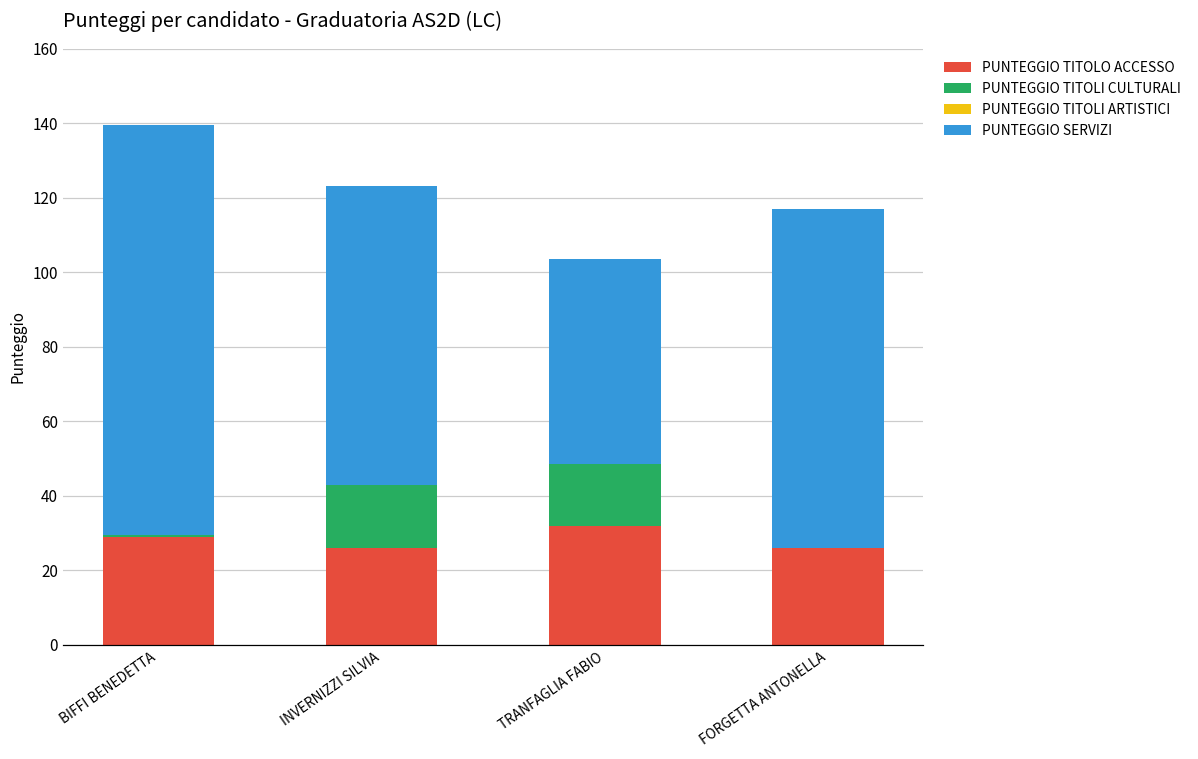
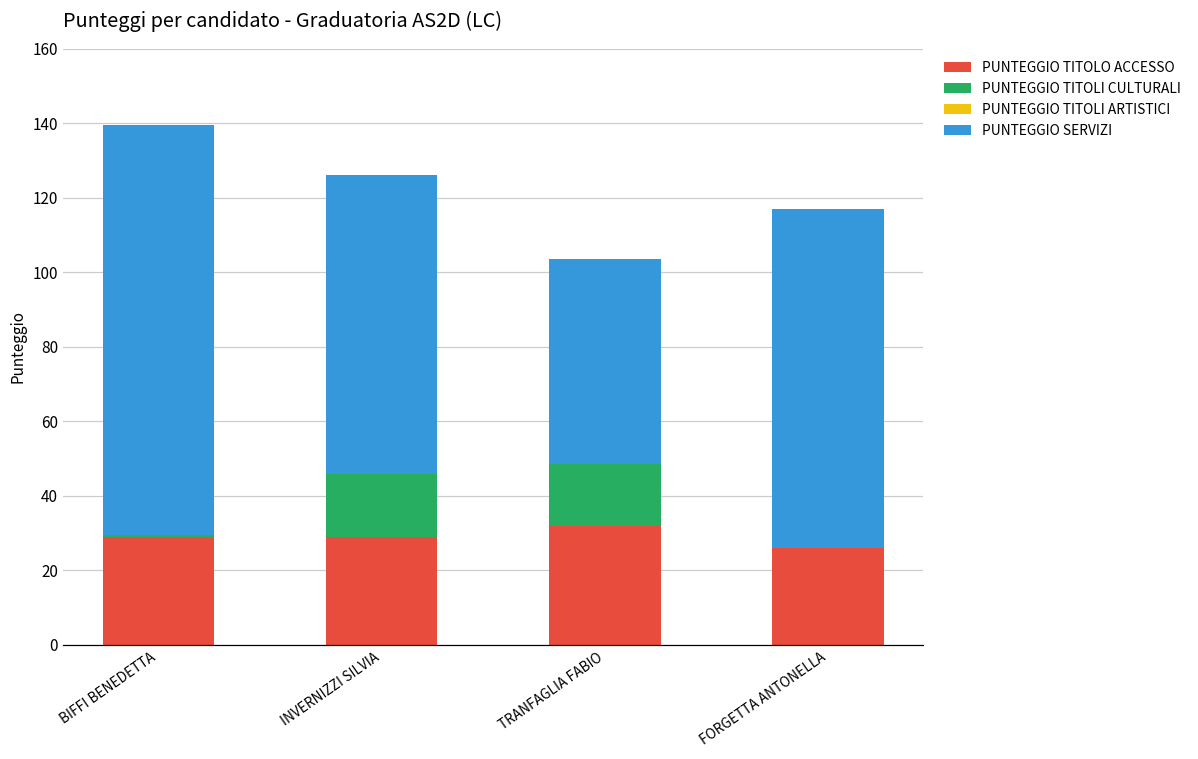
  {
    "PUNTEGGIO TITOLO ACCESSO": {
      "BIFFI BENEDETTA": 29,
-     "INVERNIZZI SILVIA": 26,
+     "INVERNIZZI SILVIA": 29,
      "TRANFAGLIA FABIO": 32,
      "FORGETTA ANTONELLA": 26
    },
    "PUNTEGGIO TITOLI ARTISTICI": {
      "BIFFI BENEDETTA": 0,
      "FORGETTA ANTONELLA": 0
    },
    "PUNTEGGIO SERVIZI": {
      "BIFFI BENEDETTA": 110,
      "INVERNIZZI SILVIA": 80,
      "TRANFAGLIA FABIO": 55,
      "FORGETTA ANTONELLA": 91
    }
  }
